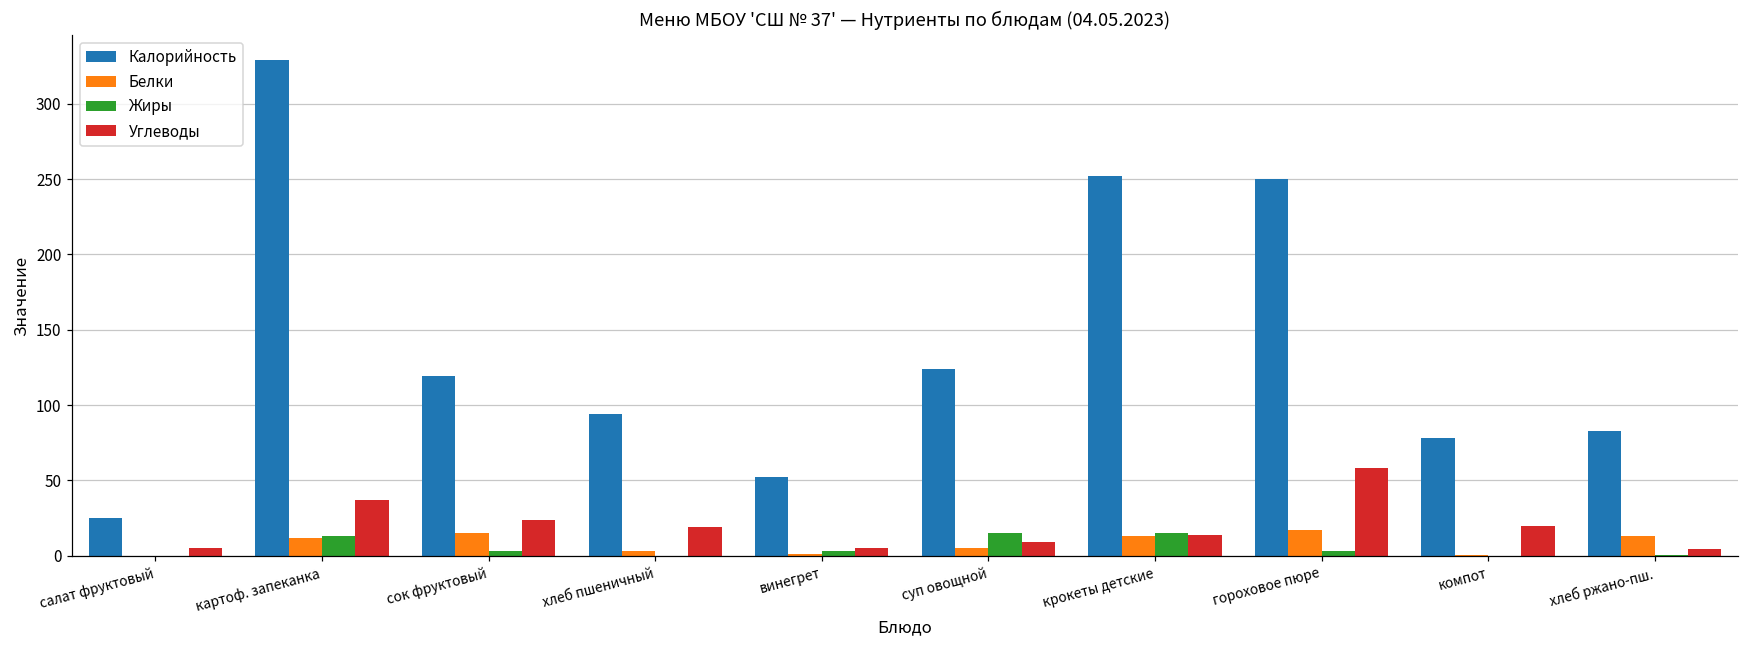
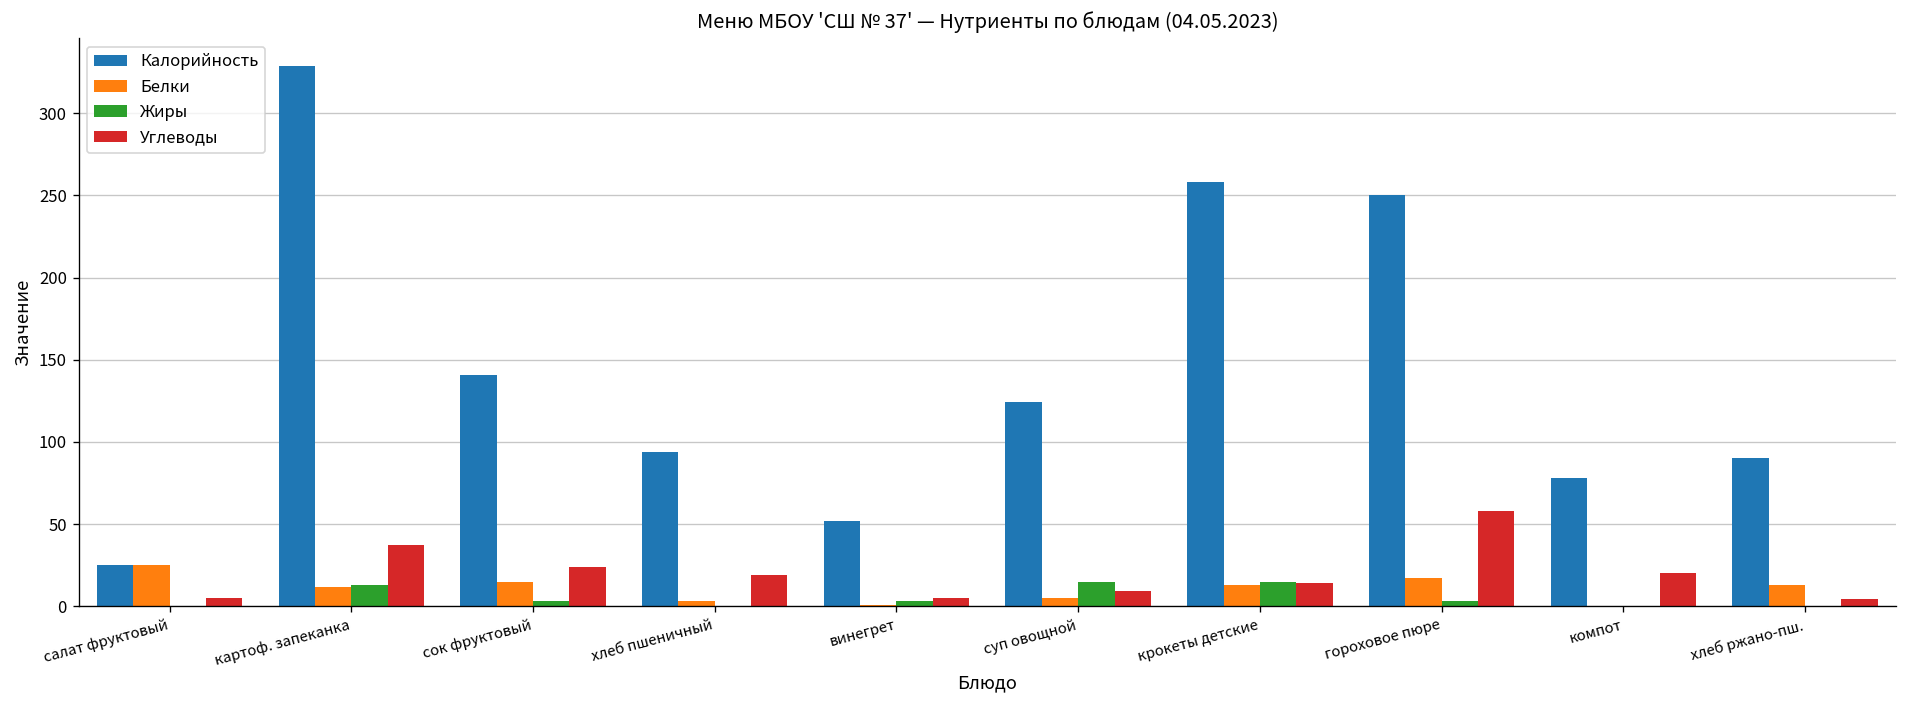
  {
    "Калорийность": {
      "салат фруктовый": 25,
      "картоф. запеканка": 329,
-     "сок фруктовый": 119,
+     "сок фруктовый": 141,
      "хлеб пшеничный": 94,
      "винегрет": 52,
      "суп овощной": 124,
-     "крокеты детские": 252,
+     "крокеты детские": 258,
      "гороховое пюре": 250,
      "компот": 78,
-     "хлеб ржано-пш.": 83
+     "хлеб ржано-пш.": 91
    },
    "Белки": {
-     "салат фруктовый": 0,
+     "салат фруктовый": 25,
      "картоф. запеканка": 12,
      "сок фруктовый": 15,
      "хлеб пшеничный": 3,
      "суп овощной": 5,
      "крокеты детские": 13,
      "гороховое пюре": 17,
      "хлеб ржано-пш.": 13
    },
    "Жиры": {
      "салат фруктовый": 0,
      "картоф. запеканка": 13,
      "сок фруктовый": 3,
      "хлеб пшеничный": 0,
      "винегрет": 3,
      "суп овощной": 15,
      "крокеты детские": 15,
      "гороховое пюре": 3,
      "компот": 0
    },
    "Углеводы": {
      "салат фруктовый": 5,
      "картоф. запеканка": 37,
      "сок фруктовый": 24,
      "хлеб пшеничный": 19,
      "винегрет": 5,
      "суп овощной": 9,
      "крокеты детские": 14,
      "гороховое пюре": 58,
      "компот": 20,
      "хлеб ржано-пш.": 4
    }
  }
